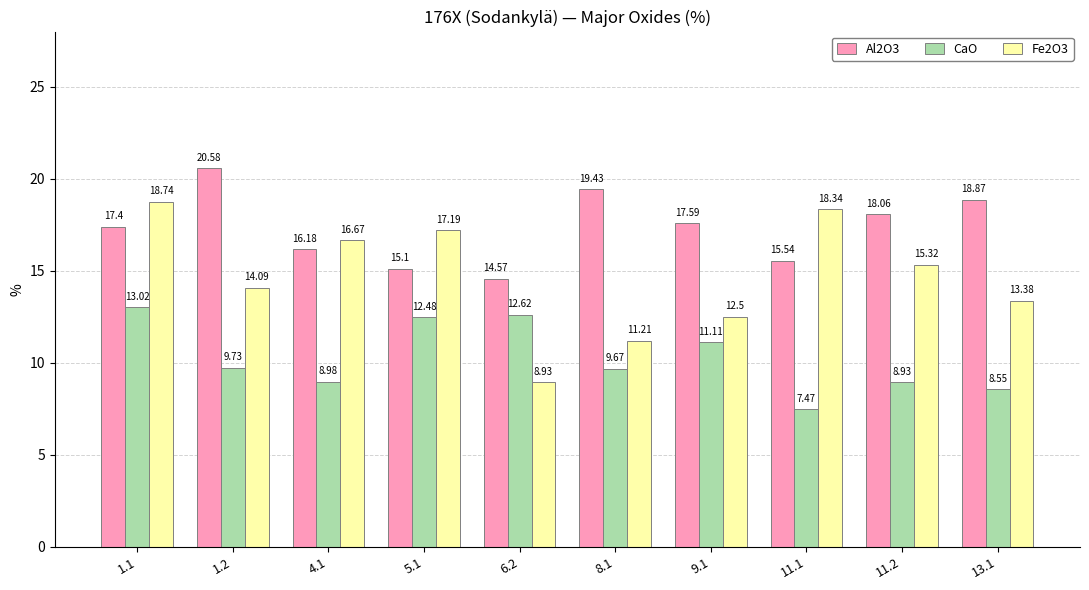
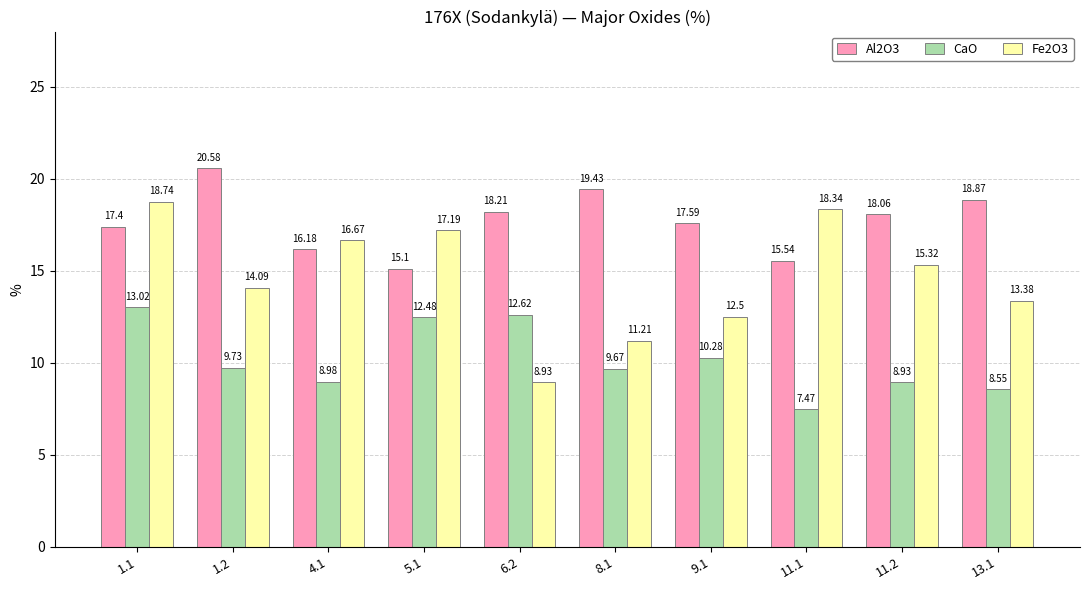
  {
    "Al2O3": {
      "1.1": 17.4,
      "1.2": 20.58,
      "4.1": 16.18,
      "5.1": 15.1,
-     "6.2": 14.57,
+     "6.2": 18.21,
      "8.1": 19.43,
      "9.1": 17.59,
      "11.1": 15.54,
      "11.2": 18.06,
      "13.1": 18.87
    },
    "CaO": {
      "1.1": 13.02,
      "1.2": 9.73,
      "4.1": 8.98,
      "5.1": 12.48,
      "6.2": 12.62,
      "8.1": 9.67,
-     "9.1": 11.11,
+     "9.1": 10.28,
      "11.1": 7.47,
      "11.2": 8.93,
      "13.1": 8.55
    },
    "Fe2O3": {
      "1.1": 18.74,
      "1.2": 14.09,
      "4.1": 16.67,
      "5.1": 17.19,
      "6.2": 8.93,
      "8.1": 11.21,
      "9.1": 12.5,
      "11.1": 18.34,
      "11.2": 15.32,
      "13.1": 13.38
    }
  }
